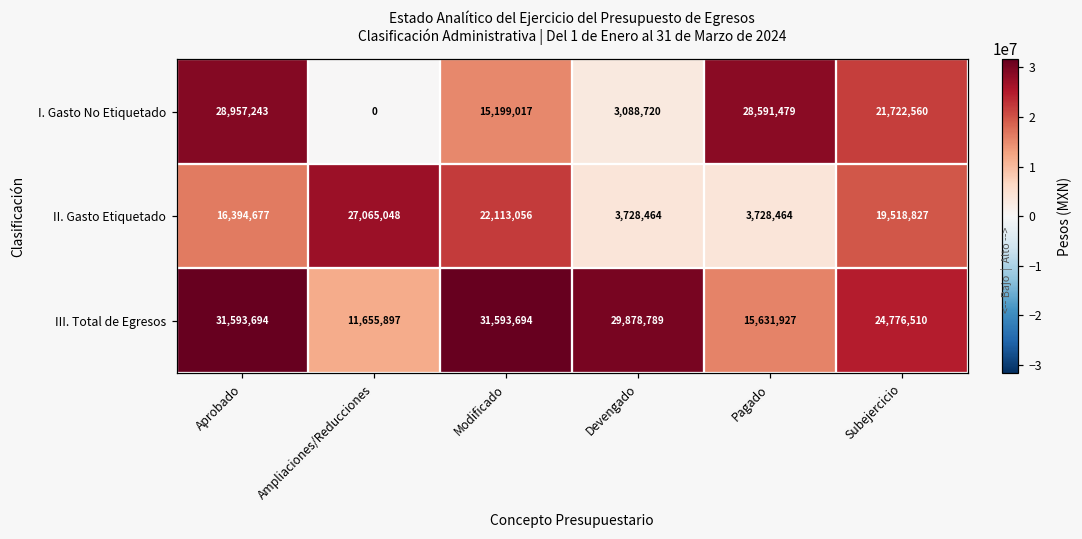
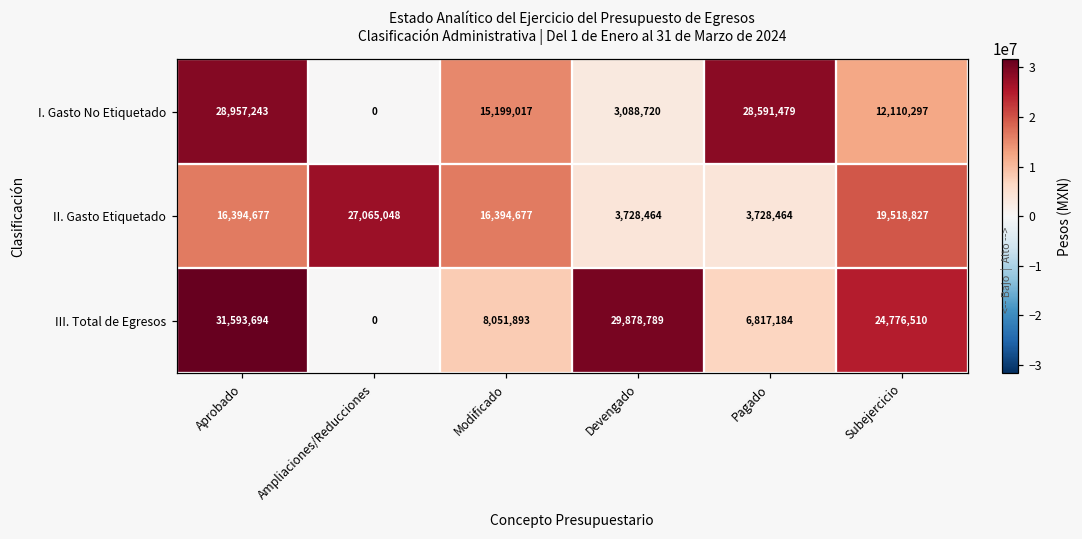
  {
    "I. Gasto No Etiquetado": {
      "Aprobado": "28,957,243",
      "Ampliaciones/Reducciones": "0",
      "Modificado": "15,199,017",
      "Devengado": "3,088,720",
      "Pagado": "28,591,479",
-     "Subejercicio": "21,722,560"
+     "Subejercicio": "12,110,297"
    },
    "II. Gasto Etiquetado": {
      "Aprobado": "16,394,677",
      "Ampliaciones/Reducciones": "27,065,048",
-     "Modificado": "22,113,056",
+     "Modificado": "16,394,677",
      "Devengado": "3,728,464",
      "Pagado": "3,728,464",
      "Subejercicio": "19,518,827"
    },
    "III. Total de Egresos": {
      "Aprobado": "31,593,694",
-     "Ampliaciones/Reducciones": "11,655,897",
-     "Modificado": "31,593,694",
+     "Ampliaciones/Reducciones": "0",
+     "Modificado": "8,051,893",
      "Devengado": "29,878,789",
-     "Pagado": "15,631,927",
+     "Pagado": "6,817,184",
      "Subejercicio": "24,776,510"
    }
  }
